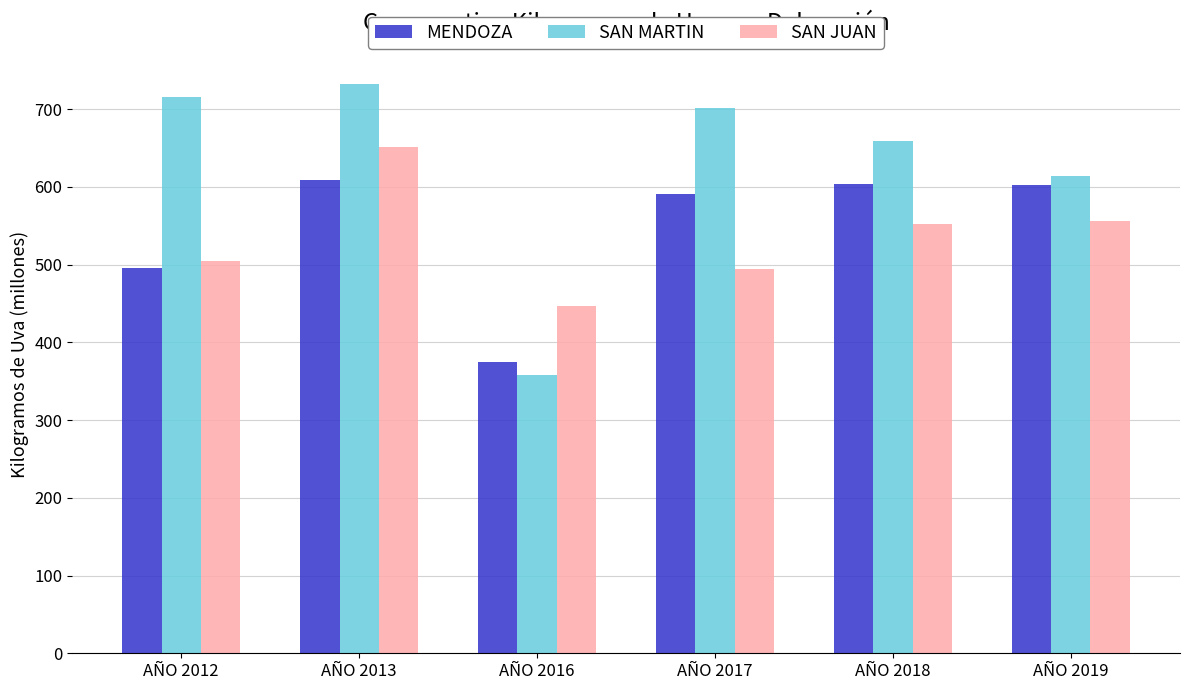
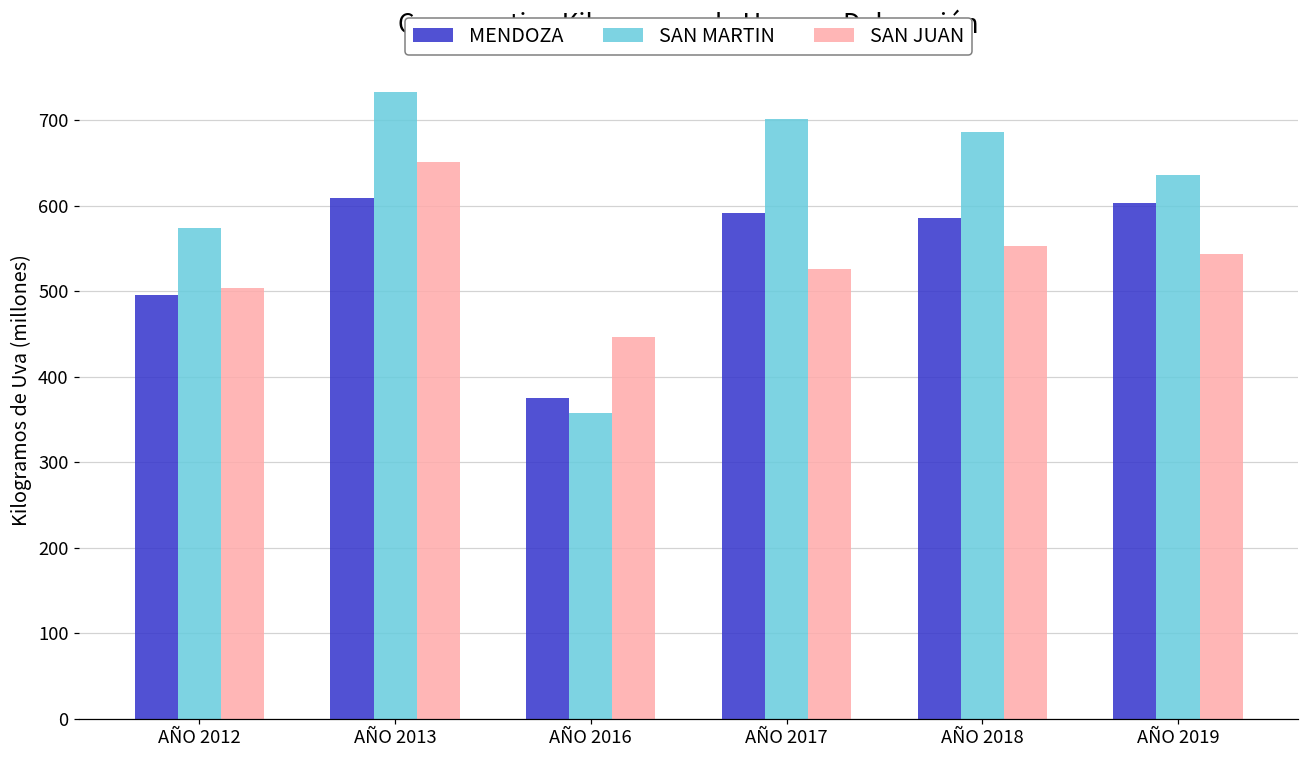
  {
    "MENDOZA": {
      "AÑO 2012": 500,
      "AÑO 2013": 610,
      "AÑO 2016": 370,
      "AÑO 2017": 590,
-     "AÑO 2018": 600,
+     "AÑO 2018": 590,
      "AÑO 2019": 600
    },
    "SAN MARTIN": {
-     "AÑO 2012": 720,
+     "AÑO 2012": 570,
      "AÑO 2013": 730,
      "AÑO 2016": 360,
      "AÑO 2017": 700,
-     "AÑO 2018": 660,
-     "AÑO 2019": 610
+     "AÑO 2018": 690,
+     "AÑO 2019": 640
    },
    "SAN JUAN": {
      "AÑO 2012": 500,
      "AÑO 2013": 650,
      "AÑO 2016": 450,
-     "AÑO 2017": 490,
+     "AÑO 2017": 530,
      "AÑO 2018": 550,
-     "AÑO 2019": 560
+     "AÑO 2019": 540
    }
  }
